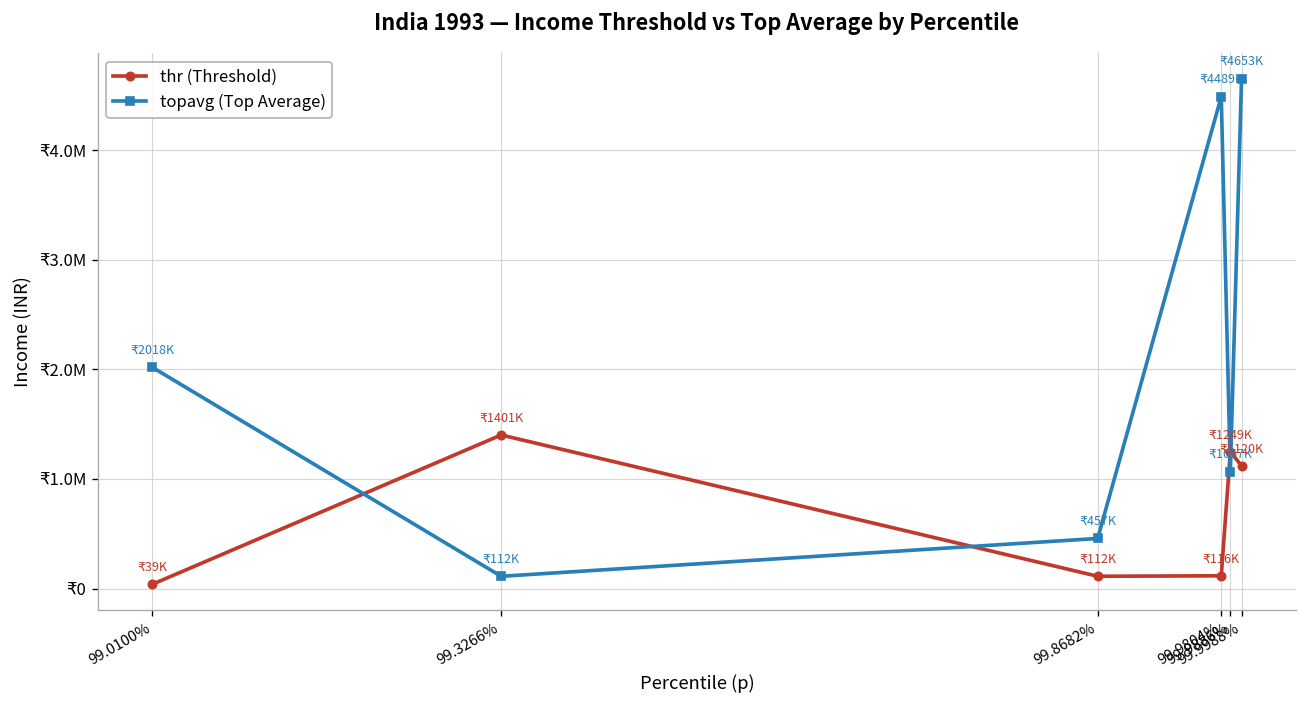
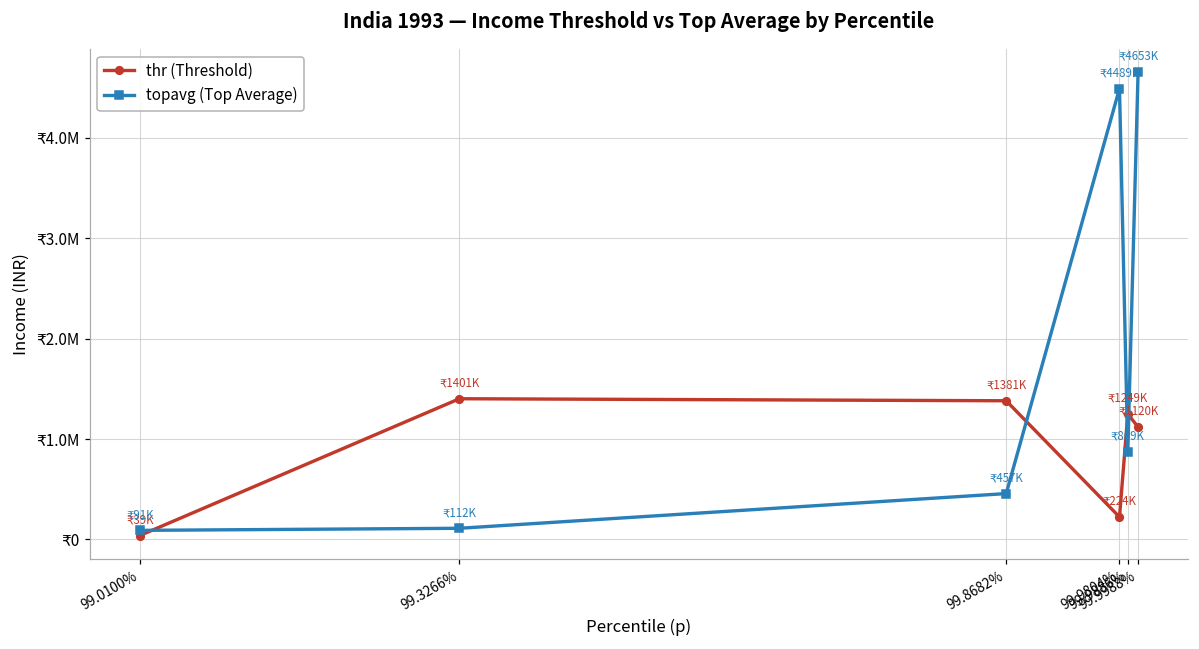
  {
    "thr (Threshold)": {
      "99.0100%": "39K",
      "99.3266%": "1401K",
-     "99.8682%": "112K",
-     "99.9804%": "116K",
+     "99.8682%": "1381K",
+     "99.9804%": "224K",
      "99.9886%": "1249K"
    },
    "topavg (Top Average)": {
-     "99.0100%": "2018K",
+     "99.0100%": "91K",
      "99.3266%": "112K",
      "99.8682%": "457K",
-     "99.9886%": "1067K",
+     "99.9886%": "869K",
      "99.9988%": "4653K"
    }
  }
